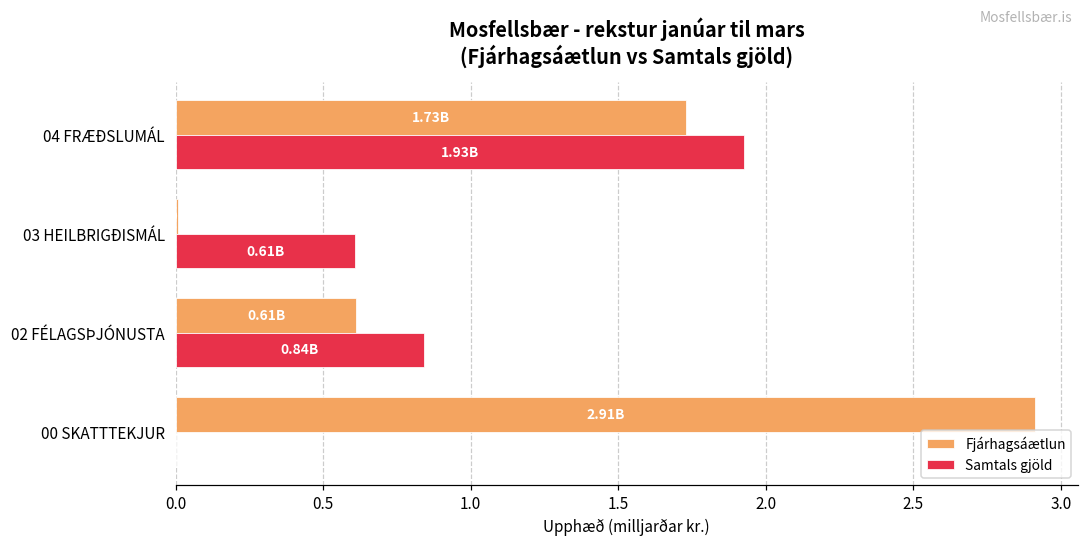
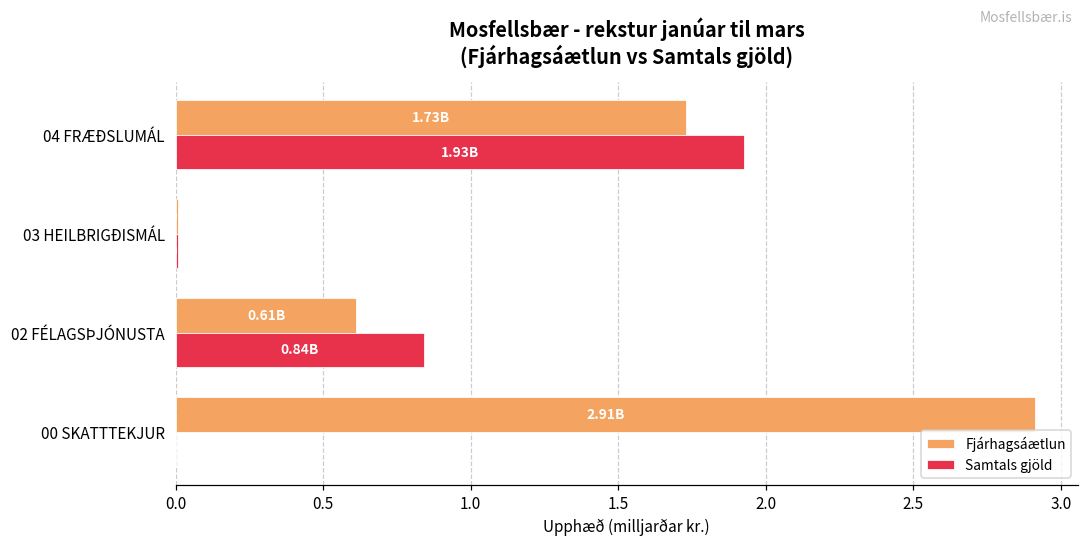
  {
    "Fjárhagsáætlun": {
      "04 FRÆÐSLUMÁL": "1.73B",
      "02 FÉLAGSÞJÓNUSTA": "0.61B",
      "00 SKATTTEKJUR": "2.91B"
    },
    "Samtals gjöld": {
-     "03 HEILBRIGÐISMÁL": "0.61",
+     "03 HEILBRIGÐISMÁL": "0.01",
      "00 SKATTTEKJUR": "0.00"
    }
  }
